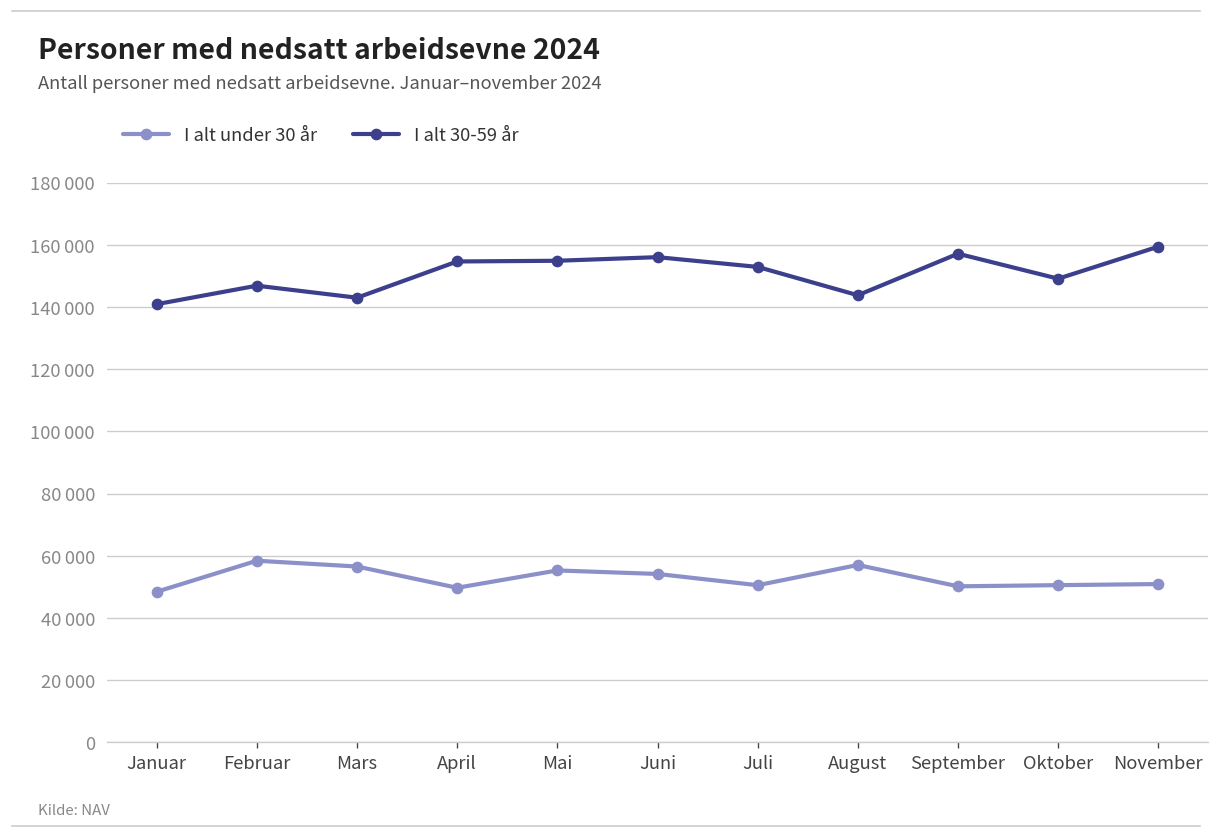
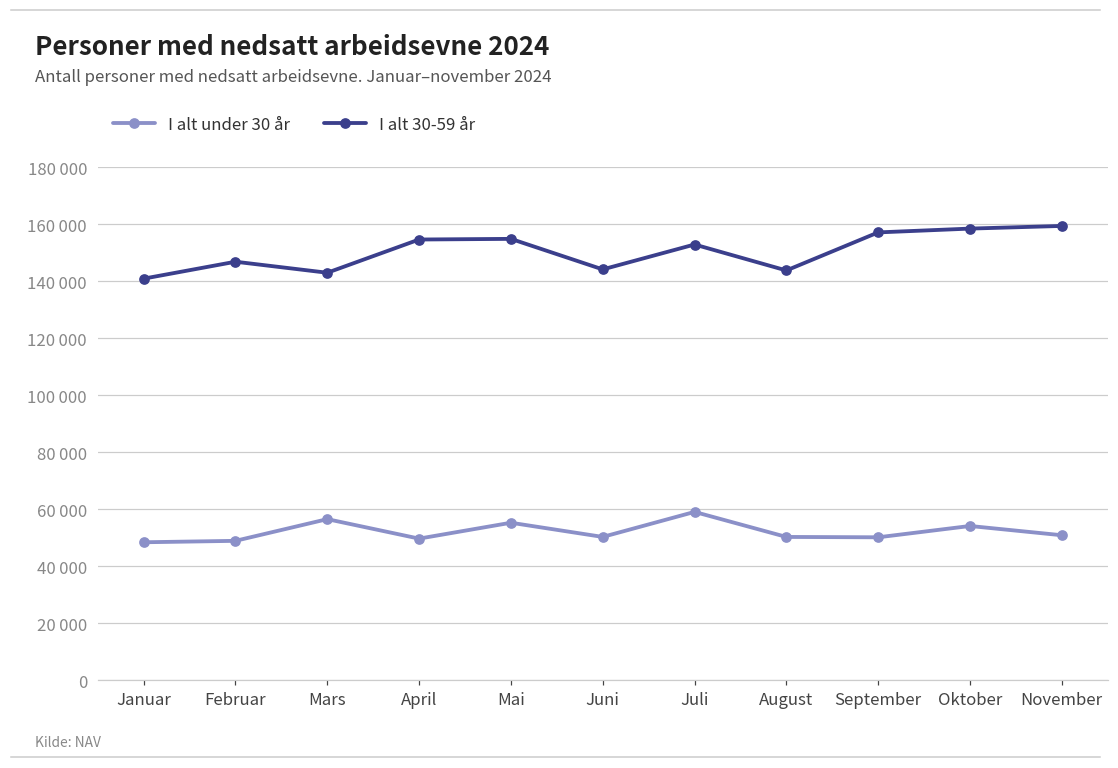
  {
    "I alt under 30 år": {
      "Januar": 48000,
-     "Februar": 58000,
+     "Februar": 49000,
      "Mars": 57000,
      "April": 50000,
      "Mai": 55000,
-     "Juni": 54000,
-     "Juli": 51000,
-     "August": 57000,
+     "Juni": 50000,
+     "Juli": 59000,
+     "August": 50000,
      "September": 50000,
-     "Oktober": 51000,
+     "Oktober": 54000,
      "November": 51000
    },
    "I alt 30-59 år": {
      "Januar": 141000,
      "Februar": 147000,
      "Mars": 143000,
      "April": 155000,
      "Mai": 155000,
-     "Juni": 156000,
+     "Juni": 144000,
      "Juli": 153000,
      "August": 144000,
      "September": 157000,
-     "Oktober": 149000,
+     "Oktober": 158000,
      "November": 159000
    }
  }
